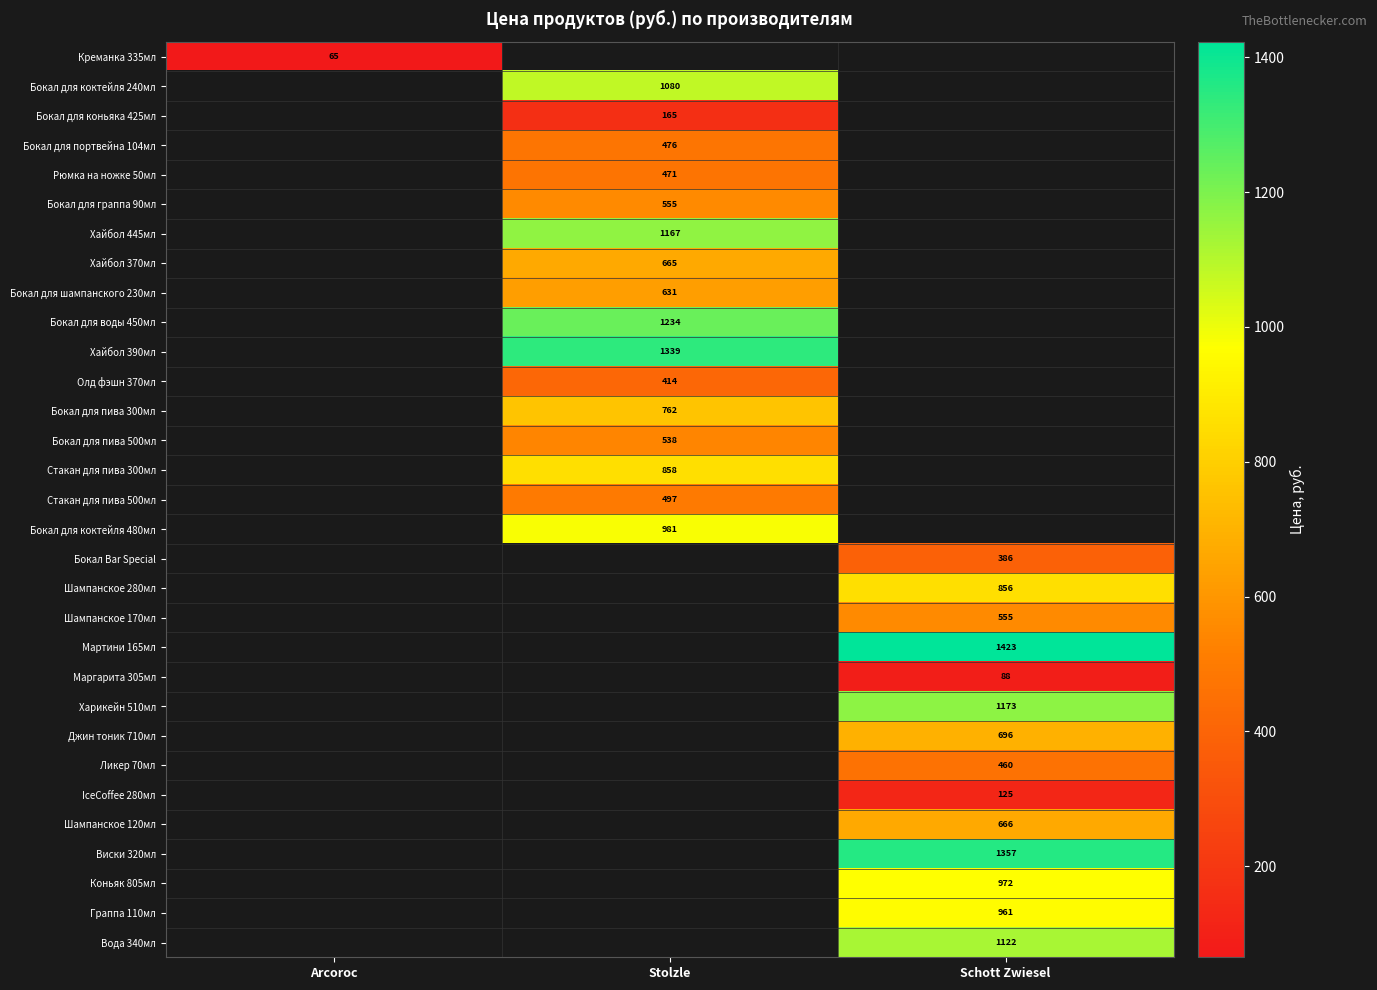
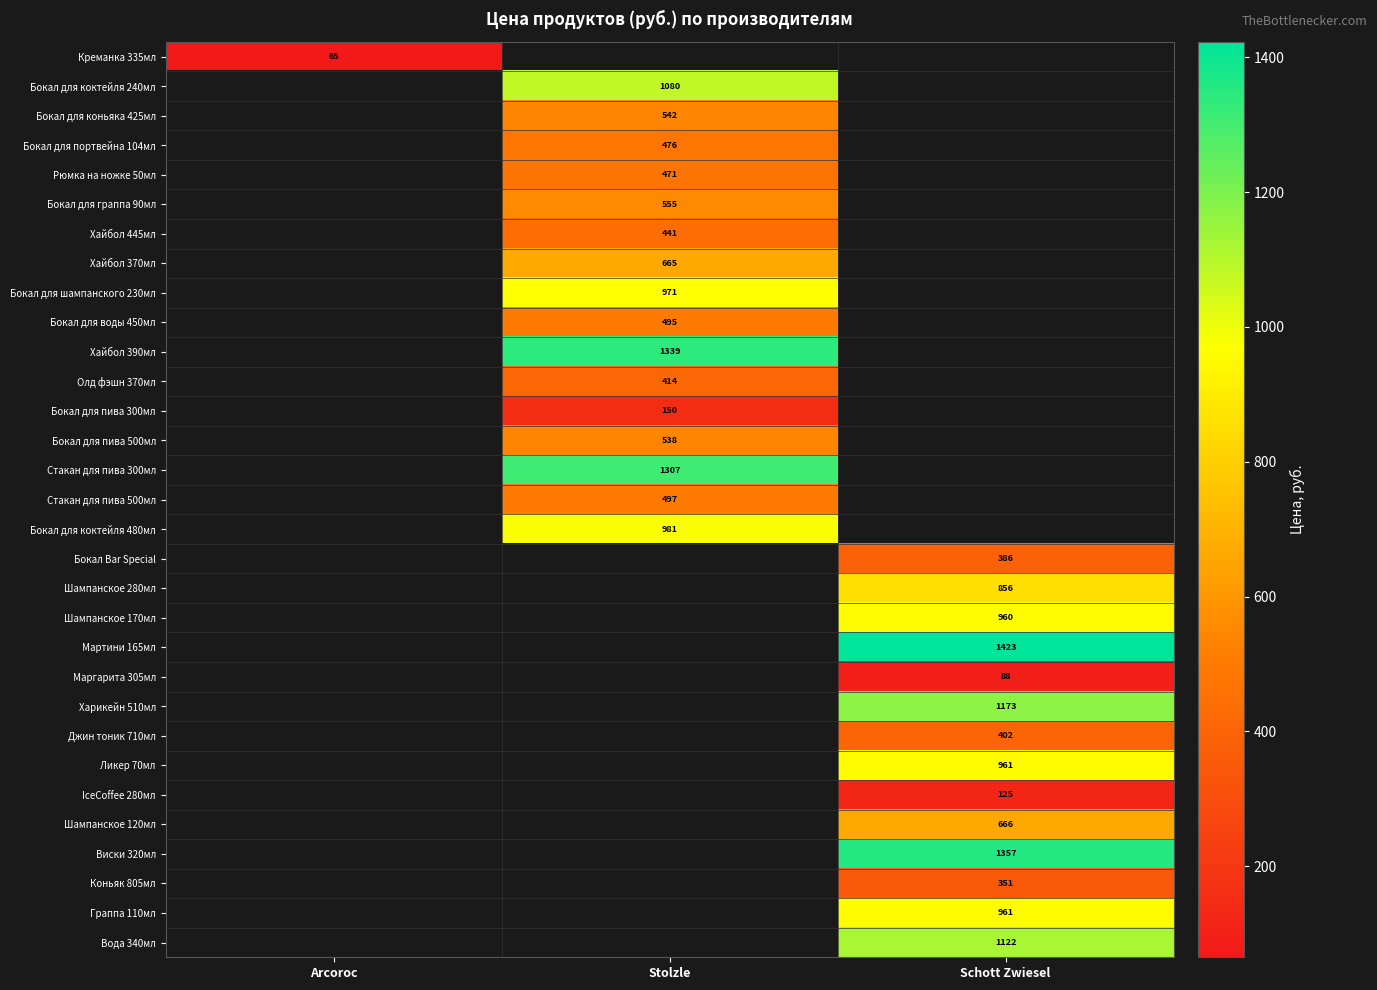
  {
    "Креманка 335мл": {
      "Arcoroc": 65
    },
    "Бокал для коктейля 240мл": {
      "Stolzle": 1080
    },
    "Бокал для коньяка 425мл": {
-     "Stolzle": 165
+     "Stolzle": 542
    },
    "Бокал для портвейна 104мл": {
      "Stolzle": 476
    },
    "Рюмка на ножке 50мл": {
      "Stolzle": 471
    },
    "Бокал для граппа 90мл": {
      "Stolzle": 555
    },
    "Хайбол 445мл": {
-     "Stolzle": 1167
+     "Stolzle": 441
    },
    "Хайбол 370мл": {
      "Stolzle": 665
    },
    "Бокал для шампанского 230мл": {
-     "Stolzle": 631
+     "Stolzle": 971
    },
    "Бокал для воды 450мл": {
-     "Stolzle": 1234
+     "Stolzle": 495
    },
    "Хайбол 390мл": {
      "Stolzle": 1339
    },
    "Олд фэшн 370мл": {
      "Stolzle": 414
    },
    "Бокал для пива 300мл": {
-     "Stolzle": 762
+     "Stolzle": 150
    },
    "Бокал для пива 500мл": {
      "Stolzle": 538
    },
    "Стакан для пива 300мл": {
-     "Stolzle": 858
+     "Stolzle": 1307
    },
    "Стакан для пива 500мл": {
      "Stolzle": 497
    },
    "Бокал для коктейля 480мл": {
      "Stolzle": 981
    },
    "Бокал Bar Special": {
      "Schott Zwiesel": 386
    },
    "Шампанское 280мл": {
      "Schott Zwiesel": 856
    },
    "Шампанское 170мл": {
-     "Schott Zwiesel": 555
+     "Schott Zwiesel": 960
    },
    "Мартини 165мл": {
      "Schott Zwiesel": 1423
    },
    "Маргарита 305мл": {
      "Schott Zwiesel": 88
    },
    "Харикейн 510мл": {
      "Schott Zwiesel": 1173
    },
    "Джин тоник 710мл": {
-     "Schott Zwiesel": 696
+     "Schott Zwiesel": 402
    },
    "Ликер 70мл": {
-     "Schott Zwiesel": 460
+     "Schott Zwiesel": 961
    },
    "IceCoffee 280мл": {
      "Schott Zwiesel": 125
    },
    "Шампанское 120мл": {
      "Schott Zwiesel": 666
    },
    "Виски 320мл": {
      "Schott Zwiesel": 1357
    },
    "Коньяк 805мл": {
-     "Schott Zwiesel": 972
+     "Schott Zwiesel": 351
    },
    "Граппа 110мл": {
      "Schott Zwiesel": 961
    },
    "Вода 340мл": {
      "Schott Zwiesel": 1122
    }
  }
